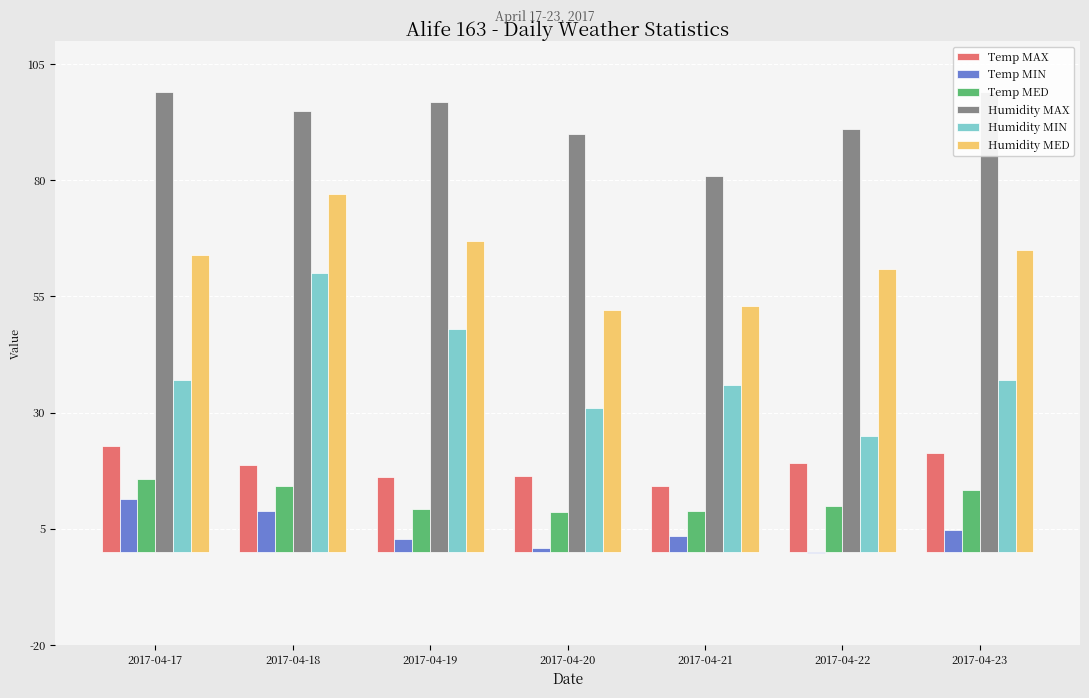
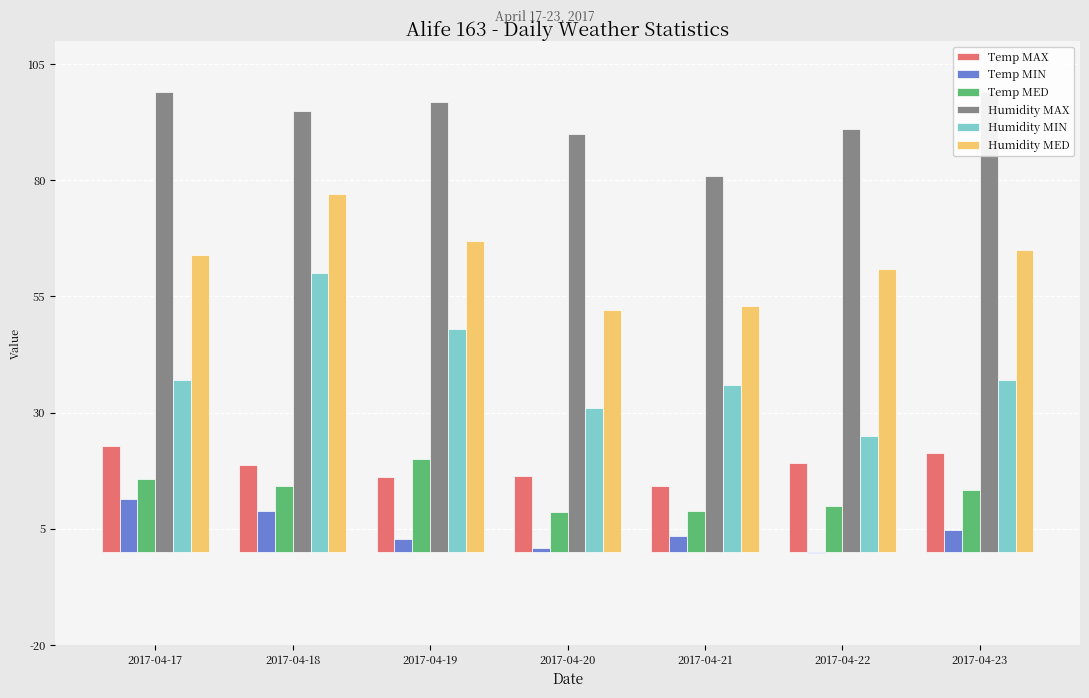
  {
    "Temp MAX": {
      "2017-04-17": 23,
      "2017-04-18": 19,
      "2017-04-19": 16,
      "2017-04-20": 16,
      "2017-04-21": 14,
      "2017-04-22": 19,
      "2017-04-23": 21
    },
    "Temp MIN": {
      "2017-04-17": 11,
      "2017-04-18": 9,
      "2017-04-19": 3,
      "2017-04-20": 1,
      "2017-04-21": 4,
      "2017-04-23": 5
    },
    "Temp MED": {
      "2017-04-17": 16,
      "2017-04-18": 14,
-     "2017-04-19": 9,
+     "2017-04-19": 20,
      "2017-04-20": 9,
      "2017-04-21": 9,
      "2017-04-22": 10,
      "2017-04-23": 13
    },
    "Humidity MAX": {
      "2017-04-17": 99,
      "2017-04-18": 95,
      "2017-04-19": 97,
      "2017-04-20": 90,
      "2017-04-21": 81,
      "2017-04-22": 91
    },
    "Humidity MIN": {
      "2017-04-17": 37,
      "2017-04-18": 60,
      "2017-04-19": 48,
      "2017-04-20": 31,
      "2017-04-21": 36,
      "2017-04-22": 25,
      "2017-04-23": 37
    },
    "Humidity MED": {
      "2017-04-17": 64,
      "2017-04-18": 77,
      "2017-04-19": 67,
      "2017-04-20": 52,
      "2017-04-21": 53,
      "2017-04-22": 61,
      "2017-04-23": 65
    }
  }
